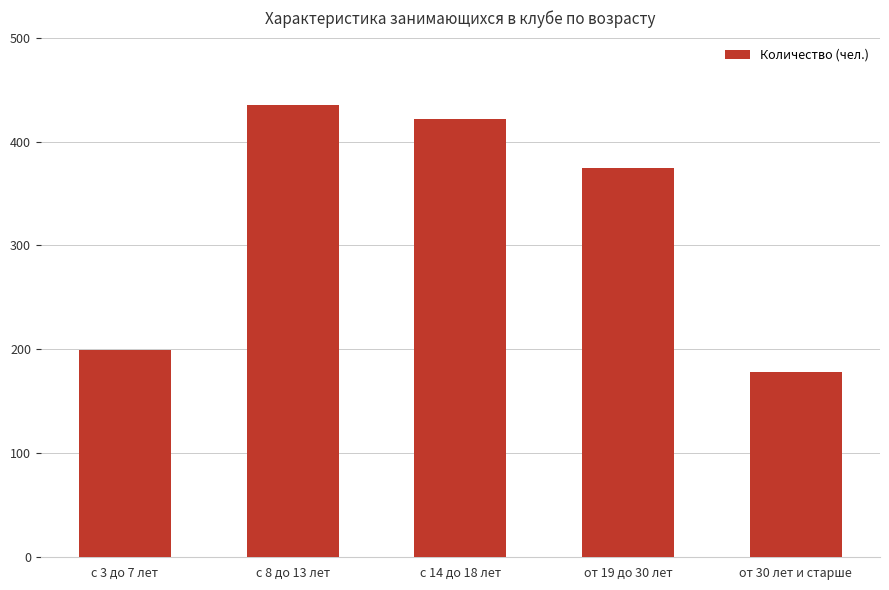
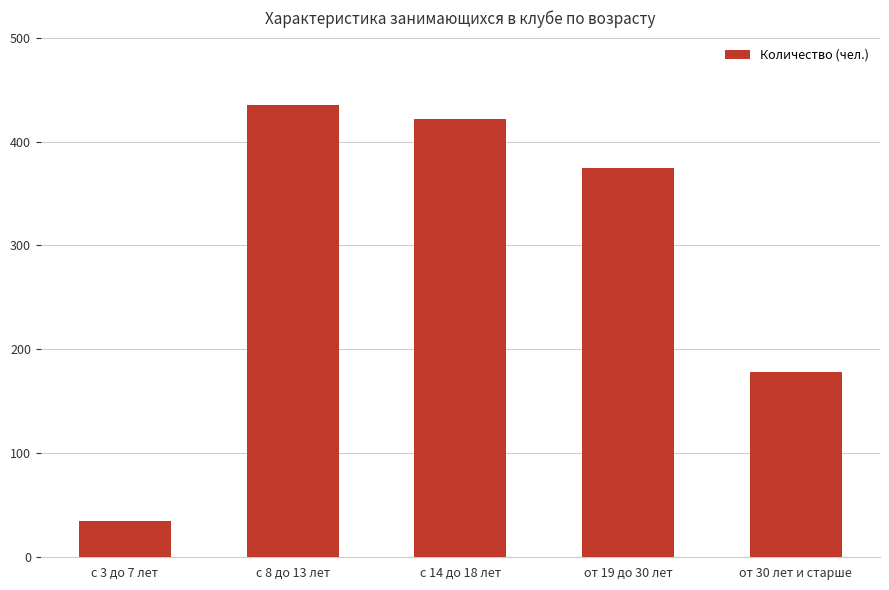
  {
-   "с 3 до 7 лет": 199,
+   "с 3 до 7 лет": 35,
    "с 8 до 13 лет": 435,
    "с 14 до 18 лет": 422,
    "от 19 до 30 лет": 375,
    "от 30 лет и старше": 178
  }
